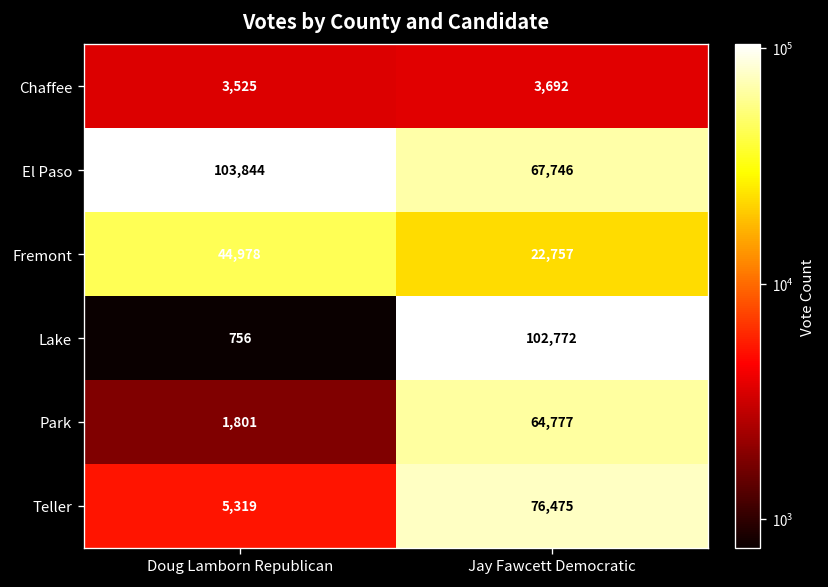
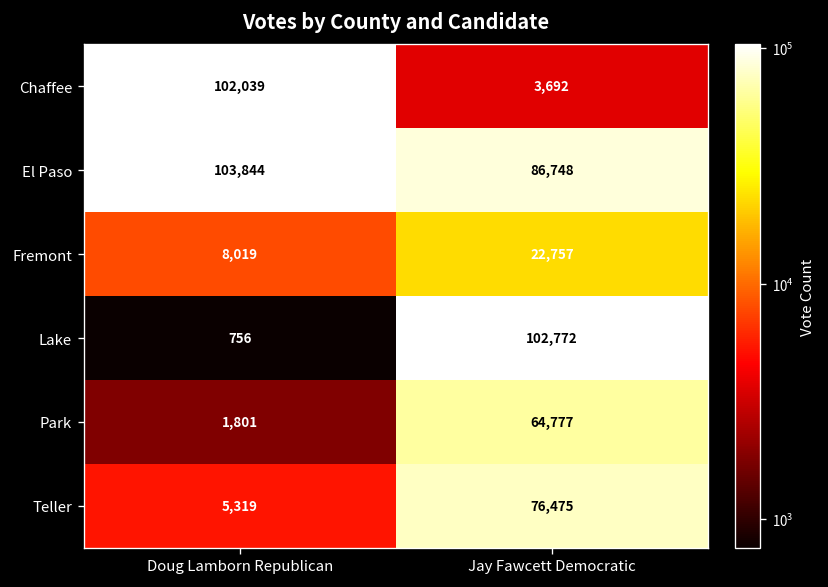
  {
    "Chaffee": {
-     "Doug Lamborn Republican": "3,525",
+     "Doug Lamborn Republican": "102,039",
      "Jay Fawcett Democratic": "3,692"
    },
    "El Paso": {
      "Doug Lamborn Republican": "103,844",
-     "Jay Fawcett Democratic": "67,746"
+     "Jay Fawcett Democratic": "86,748"
    },
    "Fremont": {
-     "Doug Lamborn Republican": "44,978",
+     "Doug Lamborn Republican": "8,019",
      "Jay Fawcett Democratic": "22,757"
    },
    "Lake": {
      "Doug Lamborn Republican": "756",
      "Jay Fawcett Democratic": "102,772"
    },
    "Park": {
      "Doug Lamborn Republican": "1,801",
      "Jay Fawcett Democratic": "64,777"
    },
    "Teller": {
      "Doug Lamborn Republican": "5,319",
      "Jay Fawcett Democratic": "76,475"
    }
  }
